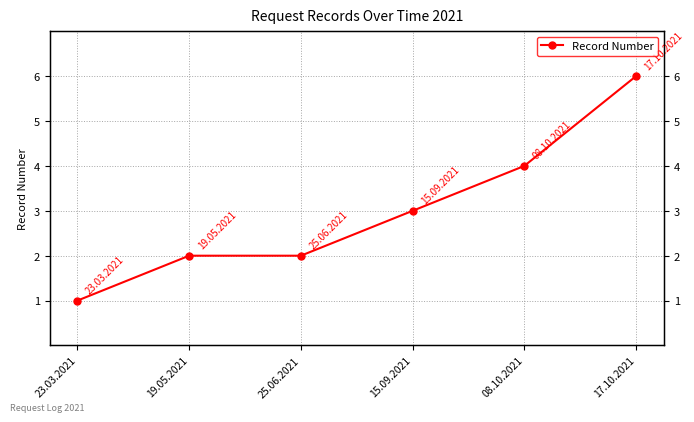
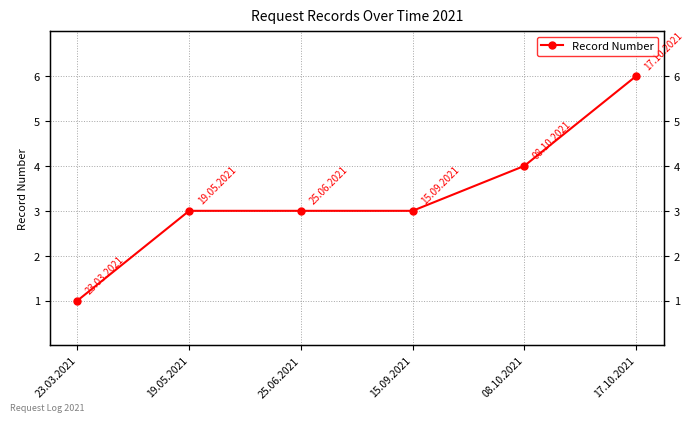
  {
-   "19.05.2021": 2,
-   "25.06.2021": 2
+   "19.05.2021": 3,
+   "25.06.2021": 3
  }
